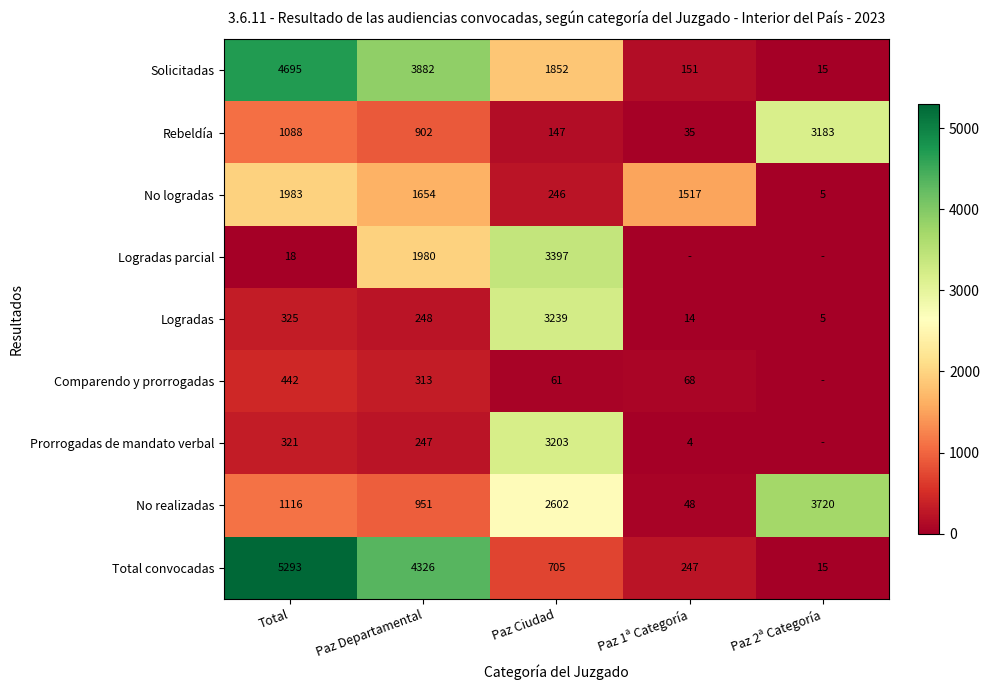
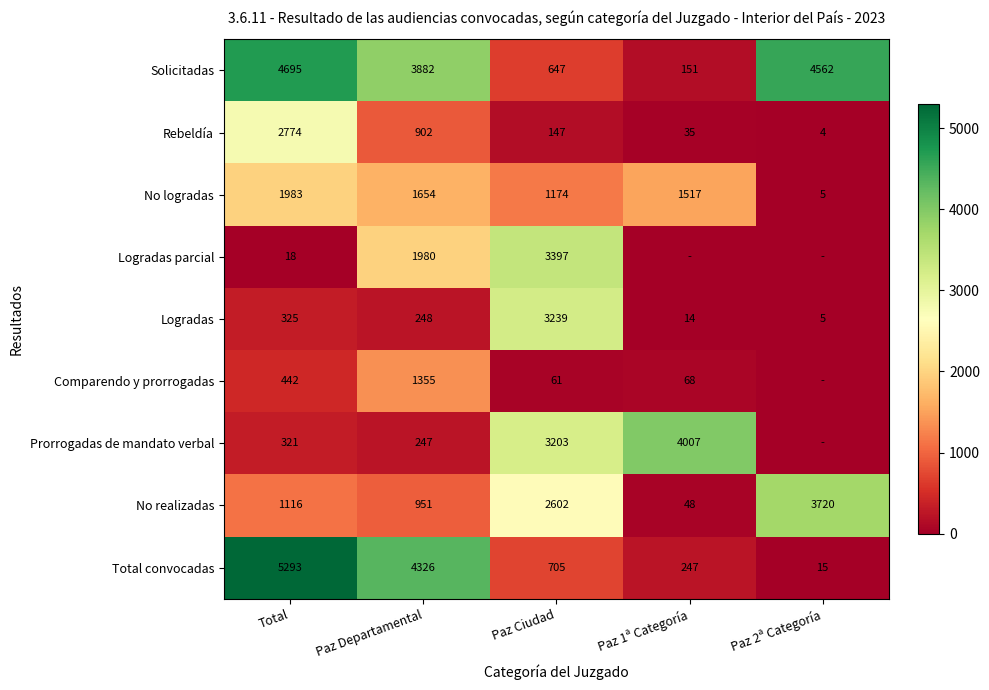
  {
    "Solicitadas": {
      "Total": 4695,
      "Paz Departamental": 3882,
-     "Paz Ciudad": 1852,
+     "Paz Ciudad": 647,
      "Paz 1ª Categoría": 151,
-     "Paz 2ª Categoría": 15
+     "Paz 2ª Categoría": 4562
    },
    "Rebeldía": {
-     "Total": 1088,
+     "Total": 2774,
      "Paz Departamental": 902,
      "Paz Ciudad": 147,
      "Paz 1ª Categoría": 35,
-     "Paz 2ª Categoría": 3183
+     "Paz 2ª Categoría": 4
    },
    "No logradas": {
      "Total": 1983,
      "Paz Departamental": 1654,
-     "Paz Ciudad": 246,
+     "Paz Ciudad": 1174,
      "Paz 1ª Categoría": 1517,
      "Paz 2ª Categoría": 5
    },
    "Logradas parcial": {
      "Total": 18,
      "Paz Departamental": 1980,
      "Paz Ciudad": 3397
    },
    "Logradas": {
      "Total": 325,
      "Paz Departamental": 248,
      "Paz Ciudad": 3239,
      "Paz 1ª Categoría": 14,
      "Paz 2ª Categoría": 5
    },
    "Comparendo y prorrogadas": {
      "Total": 442,
-     "Paz Departamental": 313,
+     "Paz Departamental": 1355,
      "Paz Ciudad": 61,
      "Paz 1ª Categoría": 68
    },
    "Prorrogadas de mandato verbal": {
      "Total": 321,
      "Paz Departamental": 247,
      "Paz Ciudad": 3203,
-     "Paz 1ª Categoría": 4
+     "Paz 1ª Categoría": 4007
    },
    "No realizadas": {
      "Total": 1116,
      "Paz Departamental": 951,
      "Paz Ciudad": 2602,
      "Paz 1ª Categoría": 48,
      "Paz 2ª Categoría": 3720
    },
    "Total convocadas": {
      "Total": 5293,
      "Paz Departamental": 4326,
      "Paz Ciudad": 705,
      "Paz 1ª Categoría": 247,
      "Paz 2ª Categoría": 15
    }
  }
